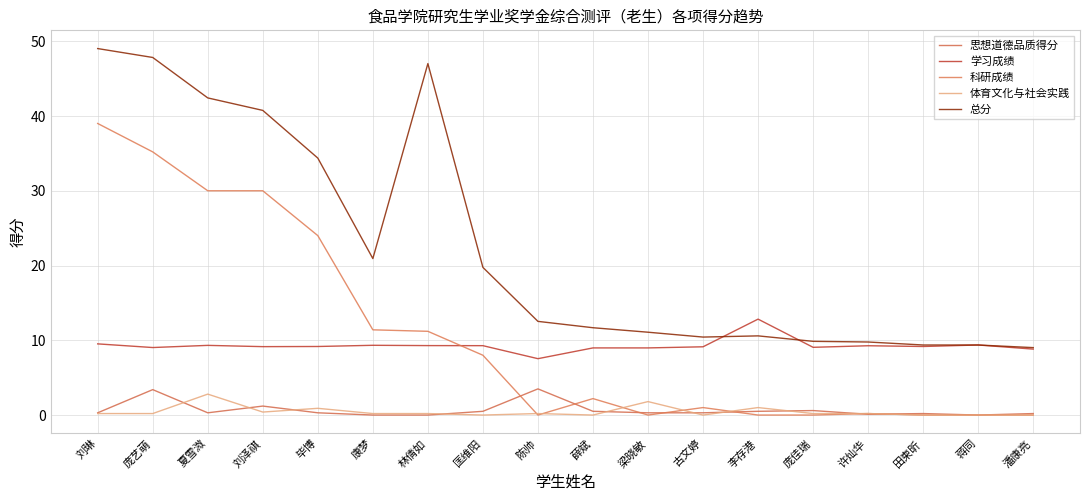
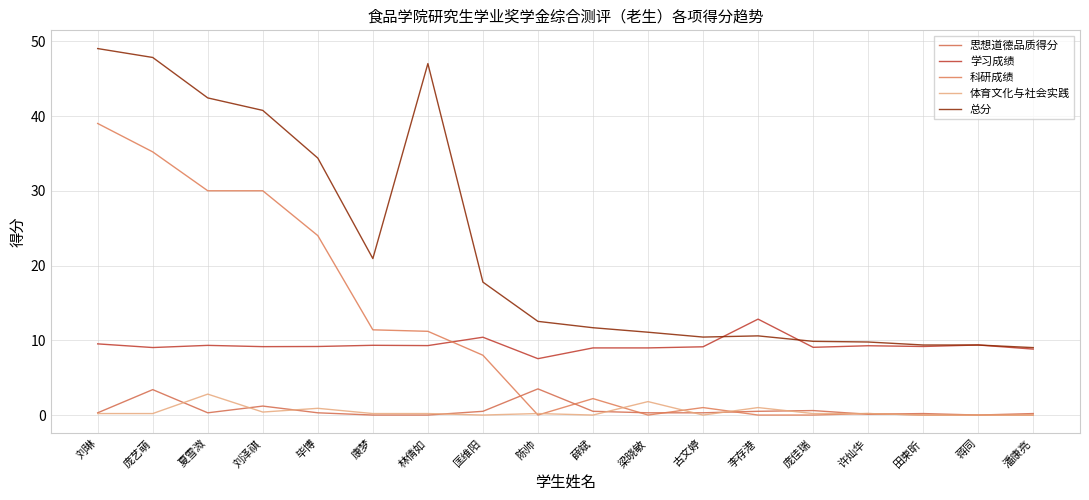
  {
    "学习成绩": {
      "刘琳": 10,
      "庞艺萌": 9,
      "夏雪溦": 9,
      "刘泽祺": 9,
      "毕博": 9,
      "康梦": 9,
      "林倩如": 9,
-     "匡维阳": 9,
+     "匡维阳": 10,
      "陈帅": 8,
      "薛斌": 9,
      "梁晓敏": 9,
      "古文婷": 9,
      "李存港": 13,
      "庞佳瑞": 9,
      "许灿华": 9
    },
    "体育文化与社会实践": {
      "庞艺萌": 0,
      "夏雪溦": 3,
      "刘泽祺": 0,
      "毕博": 1,
      "匡维阳": 0,
      "薛斌": 0,
      "梁晓敏": 2,
      "李存港": 1
    },
    "总分": {
      "刘琳": 49,
      "庞艺萌": 48,
      "夏雪溦": 42,
      "刘泽祺": 41,
      "毕博": 34,
      "康梦": 21,
      "林倩如": 47,
-     "匡维阳": 20,
+     "匡维阳": 18,
      "陈帅": 13,
      "薛斌": 12,
      "梁晓敏": 11,
      "古文婷": 10,
      "李存港": 11,
      "庞佳瑞": 10,
      "许灿华": 10
    }
  }
